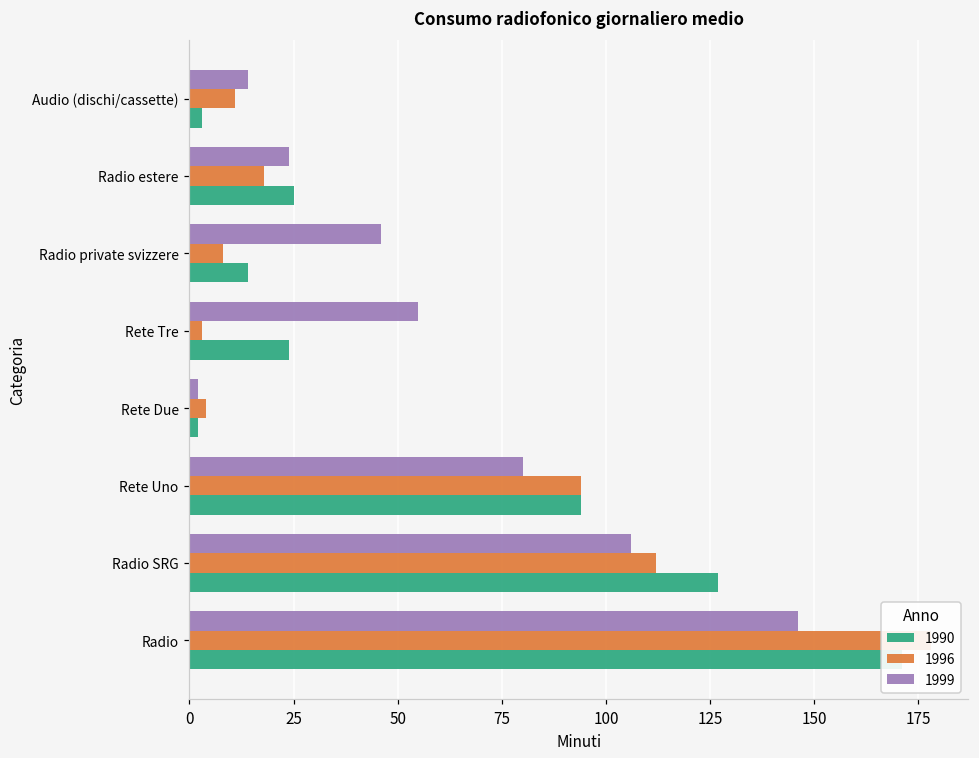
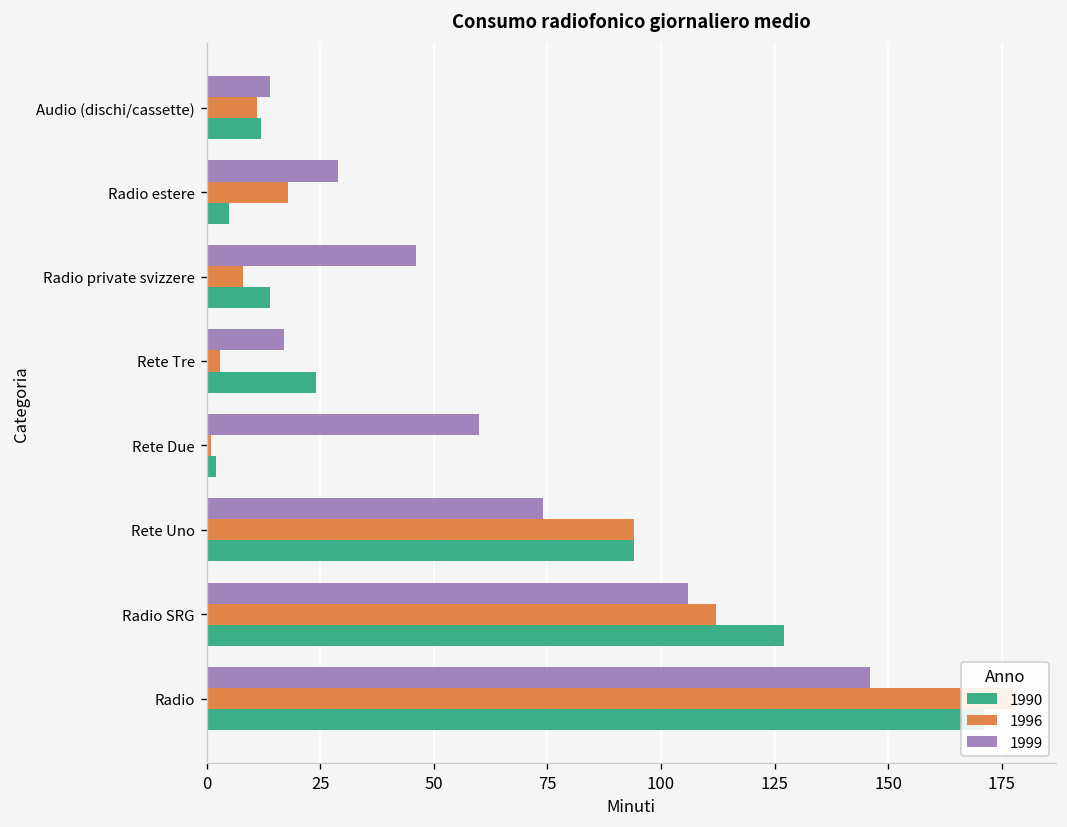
  {
    "1990": {
-     "Audio (dischi/cassette)": 3,
-     "Radio estere": 25,
+     "Audio (dischi/cassette)": 12,
+     "Radio estere": 5,
      "Radio private svizzere": 14,
      "Rete Tre": 24,
      "Rete Due": 2,
      "Rete Uno": 94,
      "Radio SRG": 127
    },
    "1996": {
      "Audio (dischi/cassette)": 11,
      "Radio estere": 18,
      "Radio private svizzere": 8,
      "Rete Tre": 3,
-     "Rete Due": 4,
+     "Rete Due": 1,
      "Rete Uno": 94,
      "Radio SRG": 112
    },
    "1999": {
      "Audio (dischi/cassette)": 14,
-     "Radio estere": 24,
+     "Radio estere": 29,
      "Radio private svizzere": 46,
-     "Rete Tre": 55,
-     "Rete Due": 2,
-     "Rete Uno": 80,
+     "Rete Tre": 17,
+     "Rete Due": 60,
+     "Rete Uno": 74,
      "Radio SRG": 106,
      "Radio": 146
    }
  }
